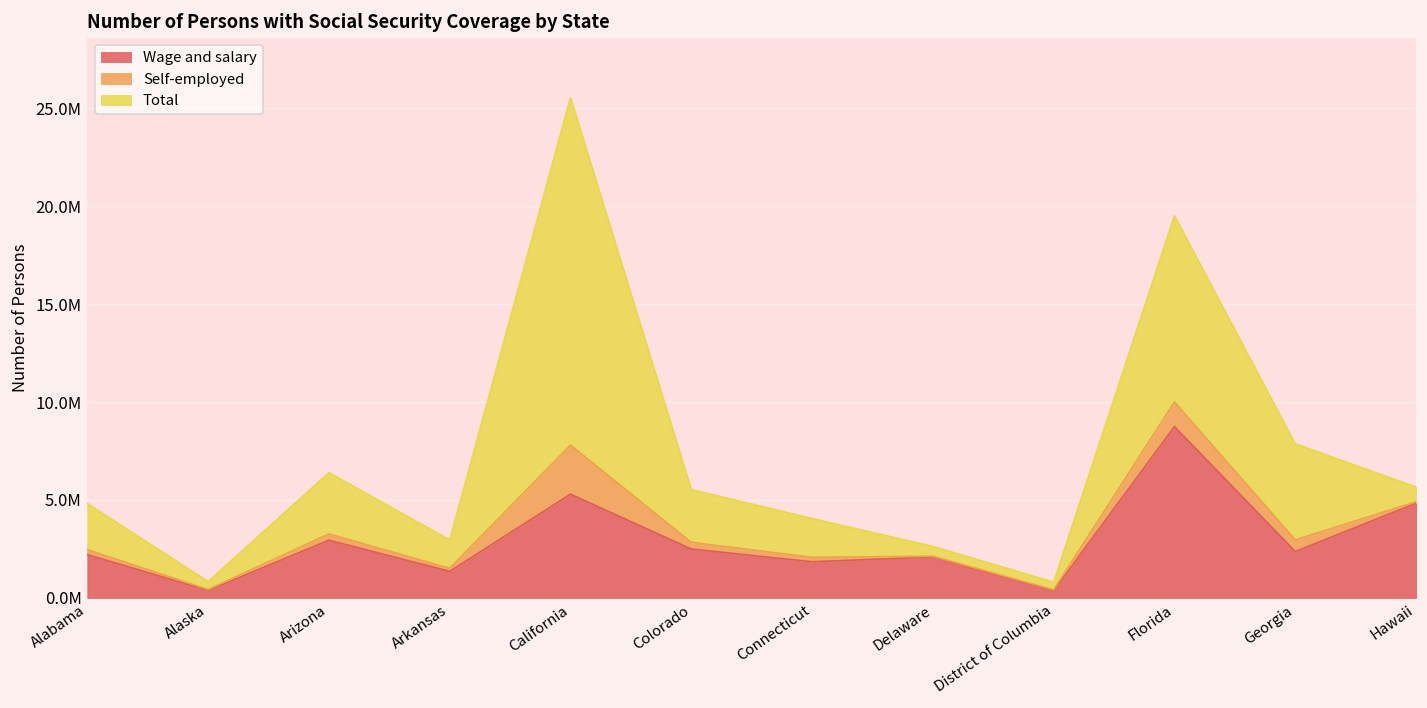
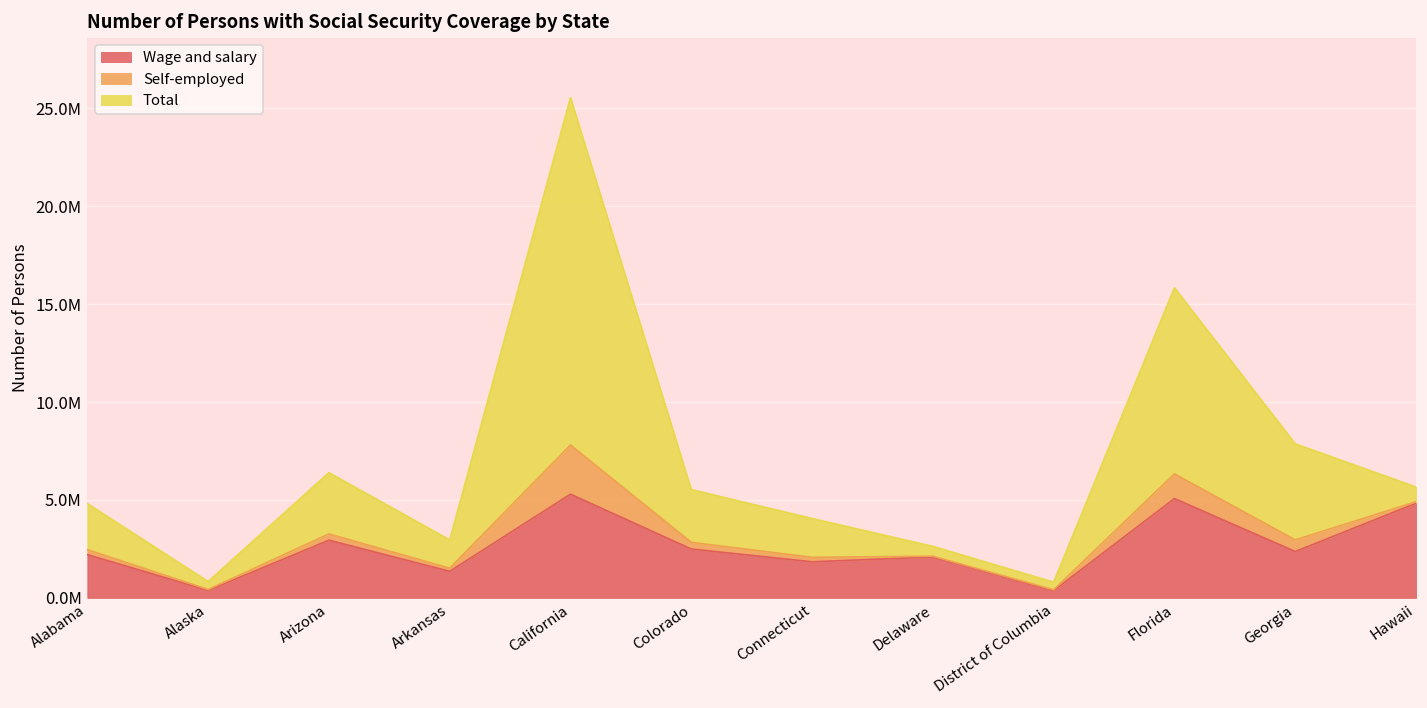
  {
    "Wage and salary": {
      "Alabama": 2200000,
      "Arizona": 2900000,
      "California": 5300000,
      "Colorado": 2500000,
      "Connecticut": 1800000,
-     "Florida": 8700000,
+     "Florida": 5100000,
      "Georgia": 2400000
    }
  }
